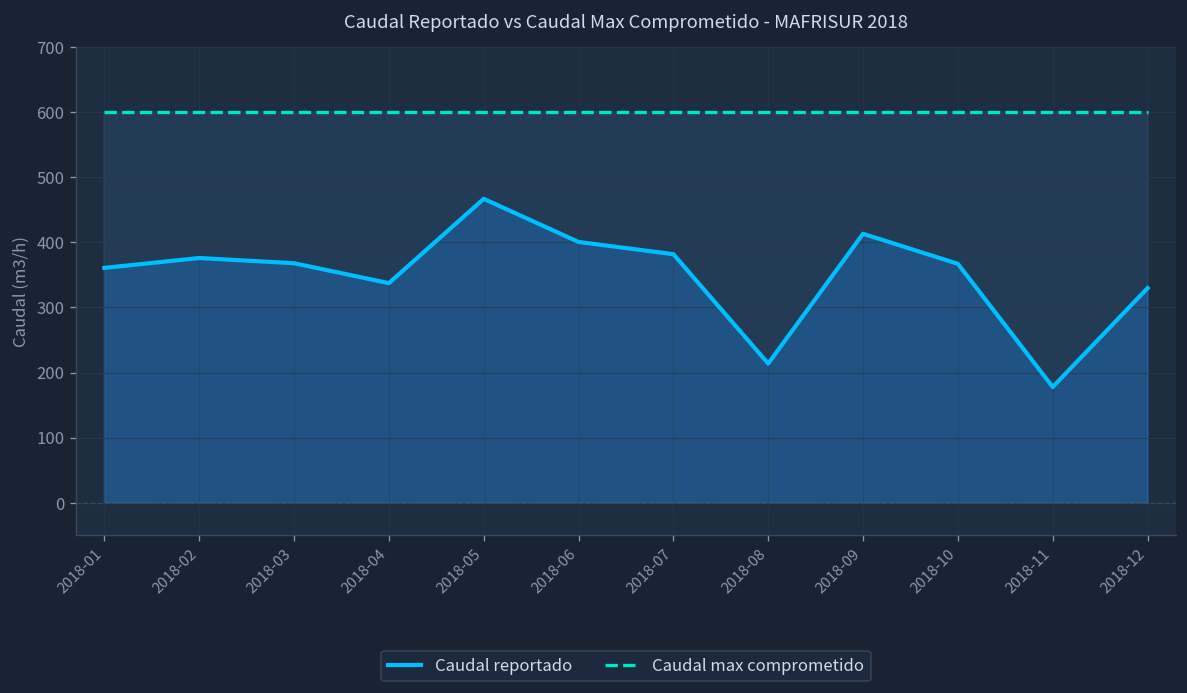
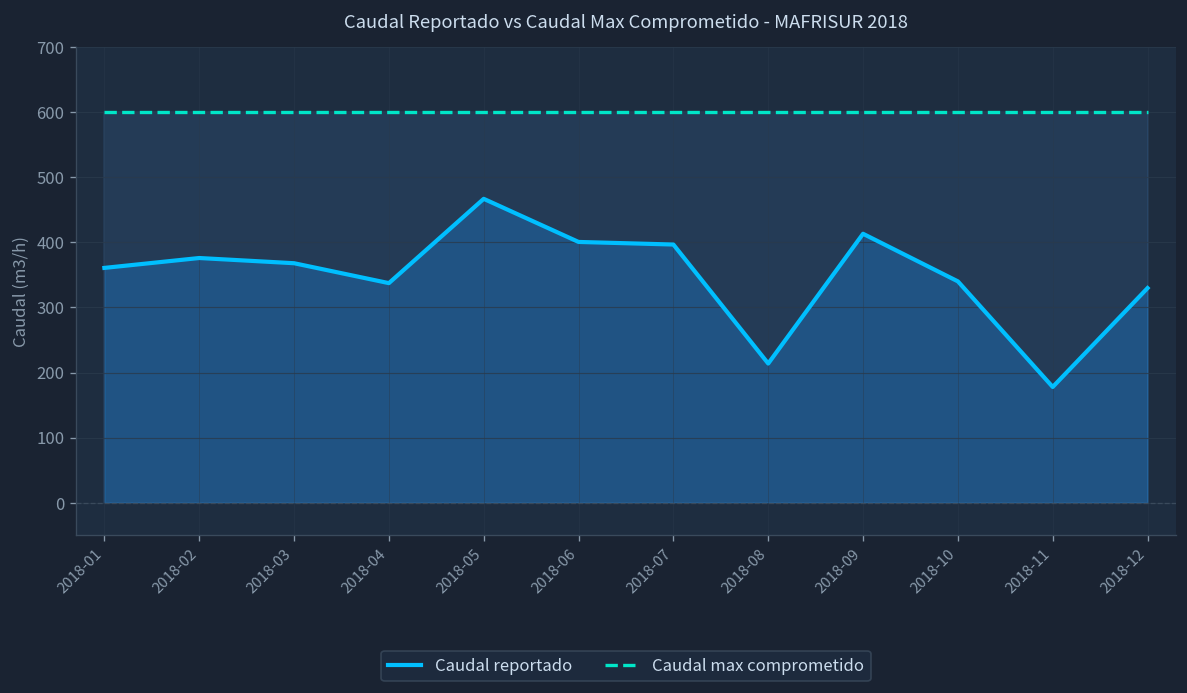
  {
    "Caudal reportado": {
      "2018-01": 360,
      "2018-02": 380,
      "2018-03": 370,
      "2018-04": 340,
      "2018-05": 470,
      "2018-06": 400,
-     "2018-07": 380,
+     "2018-07": 400,
      "2018-08": 210,
      "2018-09": 410,
-     "2018-10": 370,
+     "2018-10": 340,
      "2018-11": 180,
      "2018-12": 330
    },
    "Caudal max comprometido": {
      "2018-01": 600,
      "2018-02": 600,
      "2018-03": 600,
      "2018-04": 600,
      "2018-05": 600,
      "2018-06": 600,
      "2018-07": 600,
      "2018-08": 600,
      "2018-09": 600,
      "2018-10": 600,
      "2018-11": 600,
      "2018-12": 600
    }
  }
